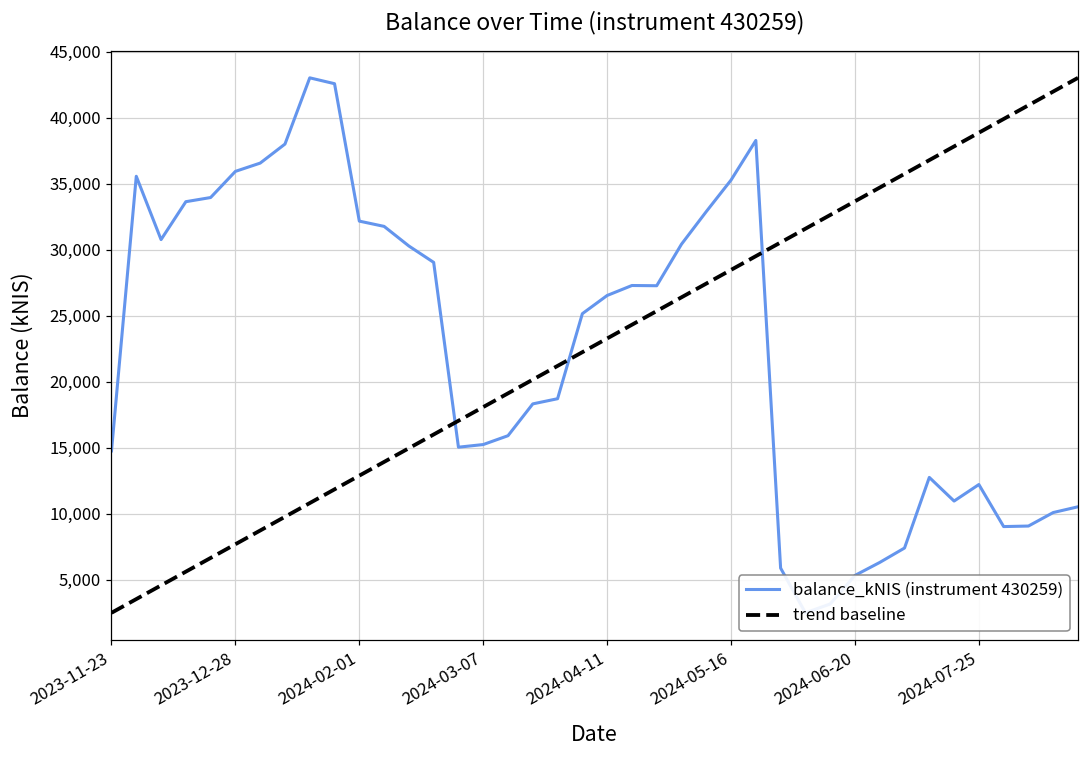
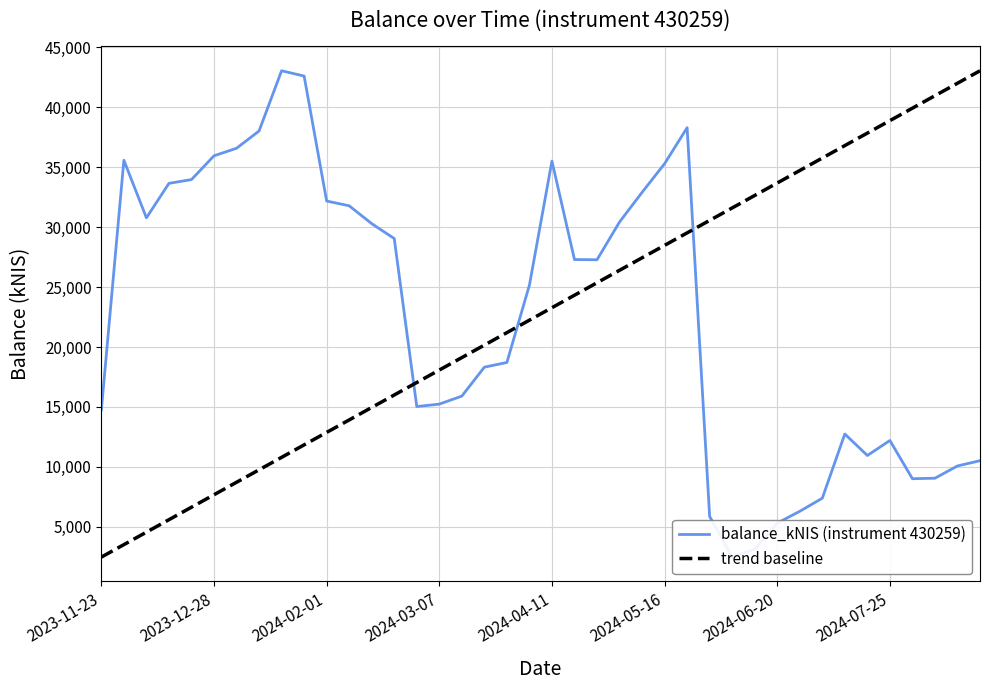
  {
    "balance_kNIS (instrument 430259)": {
      "2023-11-23": "14,800",
      "2023-12-28": "35,900",
      "2024-02-01": "32,200",
      "2024-03-07": "15,200",
-     "2024-04-11": "26,500",
+     "2024-04-11": "35,500",
      "2024-05-16": "35,300",
      "2024-07-25": "12,200"
    },
    "trend baseline": {
      "2023-11-23": "2,500"
    }
  }
